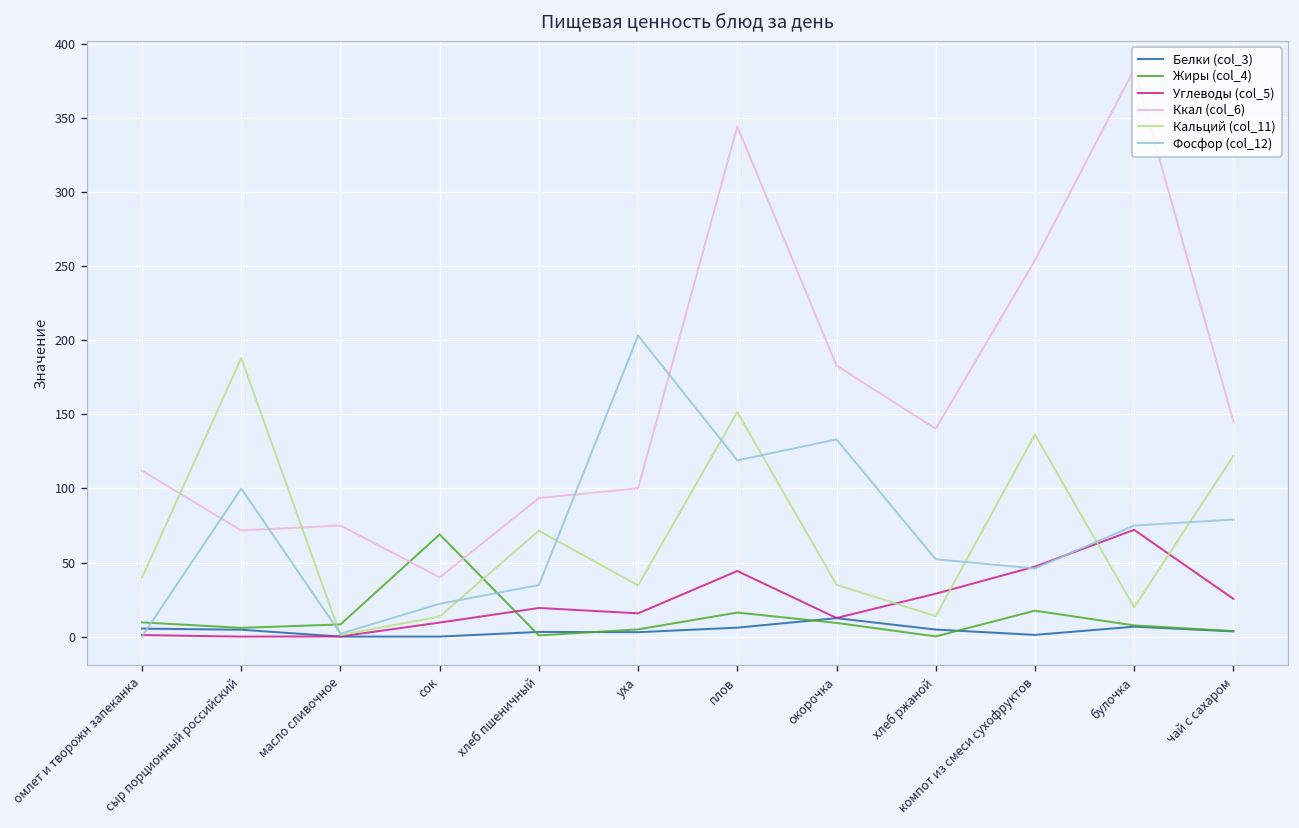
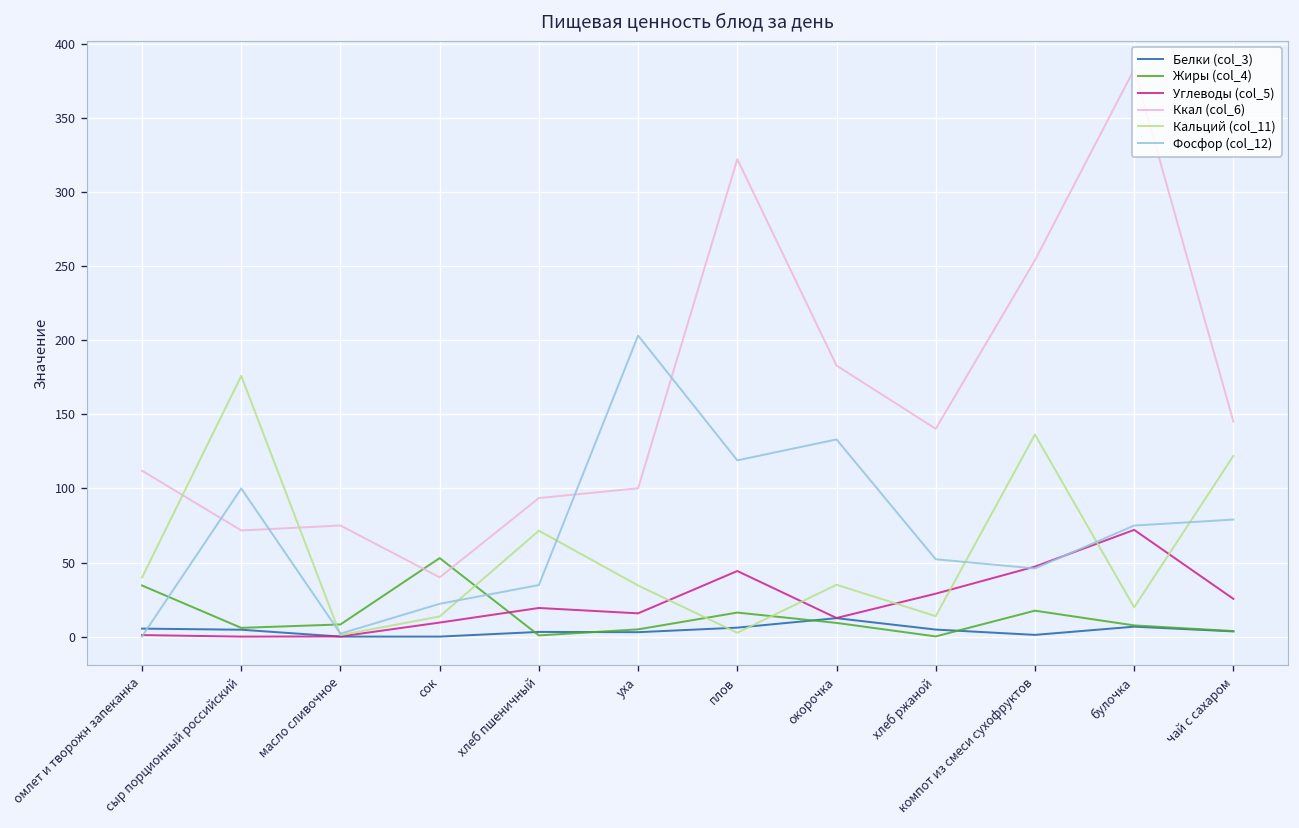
  {
    "Белки (col_3)": {
      "омлет и творожн запеканка": 5,
      "сок": 0,
      "хлеб пшеничный": 3,
      "плов": 6,
      "хлеб ржаной": 5,
      "компот из смеси сухофруктов": 1
    },
    "Жиры (col_4)": {
-     "омлет и творожн запеканка": 10,
+     "омлет и творожн запеканка": 35,
      "масло сливочное": 8,
-     "сок": 69,
+     "сок": 53,
      "хлеб пшеничный": 1,
      "плов": 16,
      "окорочка": 9,
      "хлеб ржаной": 0,
      "компот из смеси сухофруктов": 18
    },
    "Углеводы (col_5)": {
      "сыр порционный российский": 0,
      "сок": 9,
      "хлеб пшеничный": 19,
      "уха": 16,
      "плов": 44,
      "хлеб ржаной": 29,
      "булочка": 72,
      "чай с сахаром": 25
    },
    "Ккал (col_6)": {
      "омлет и творожн запеканка": 112,
      "сыр порционный российский": 72,
      "масло сливочное": 75,
      "сок": 40,
      "хлеб пшеничный": 94,
      "уха": 100,
-     "плов": 344,
+     "плов": 322,
      "окорочка": 183,
      "хлеб ржаной": 140,
      "компот из смеси сухофруктов": 254,
      "чай с сахаром": 145
    },
    "Кальций (col_11)": {
      "омлет и творожн запеканка": 40,
-     "сыр порционный российский": 188,
+     "сыр порционный российский": 176,
      "сок": 14,
      "хлеб пшеничный": 72,
      "уха": 35,
-     "плов": 152,
+     "плов": 3,
      "окорочка": 35,
      "хлеб ржаной": 14,
      "компот из смеси сухофруктов": 136,
      "булочка": 20,
      "чай с сахаром": 122
    },
    "Фосфор (col_12)": {
      "сыр порционный российский": 100,
      "сок": 22,
      "хлеб пшеничный": 35,
      "уха": 203,
      "плов": 119,
      "окорочка": 133,
      "хлеб ржаной": 52,
      "булочка": 75,
      "чай с сахаром": 79
    }
  }
